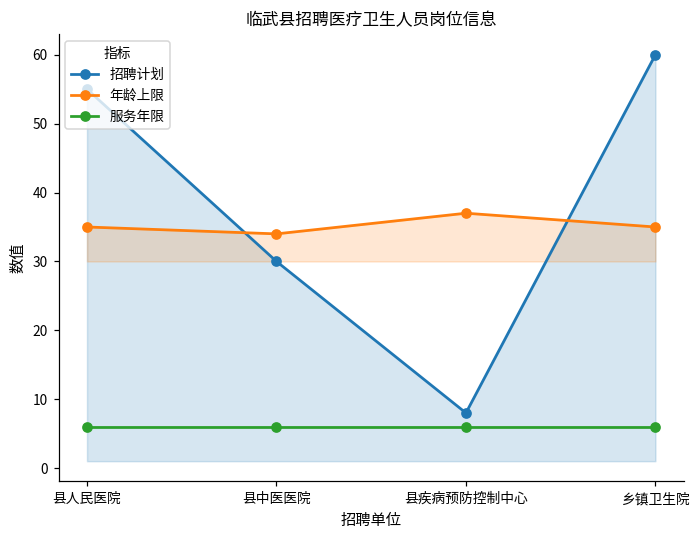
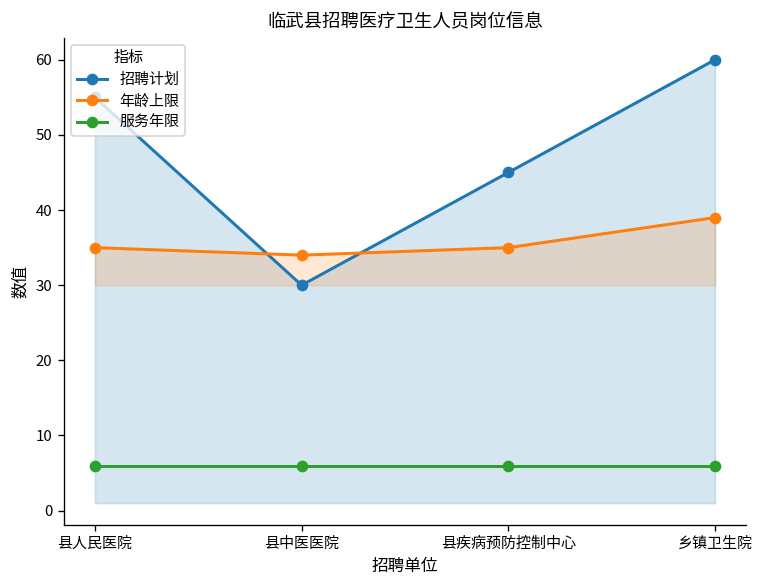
  {
    "招聘计划": {
      "县中医医院": 30,
-     "县疾病预防控制中心": 8,
+     "县疾病预防控制中心": 45,
      "乡镇卫生院": 60
    },
    "年龄上限": {
      "县人民医院": 35,
      "县中医医院": 34,
-     "县疾病预防控制中心": 37,
-     "乡镇卫生院": 35
+     "县疾病预防控制中心": 35,
+     "乡镇卫生院": 39
    },
    "服务年限": {
      "县人民医院": 6,
      "县中医医院": 6,
      "县疾病预防控制中心": 6,
      "乡镇卫生院": 6
    }
  }
